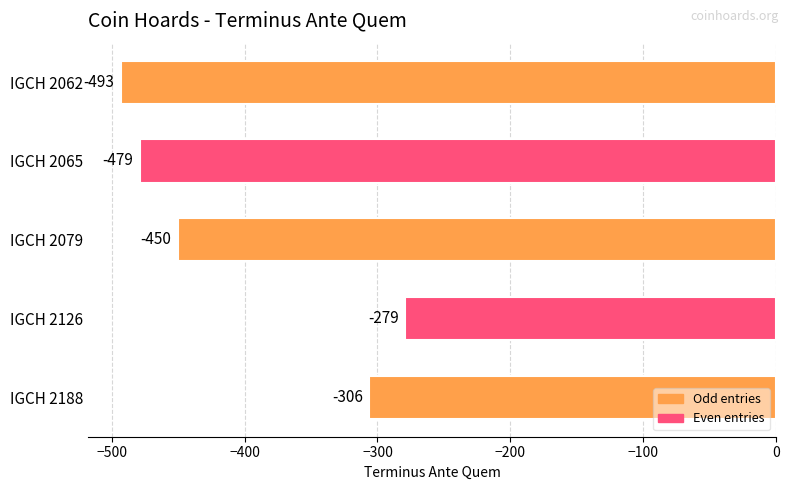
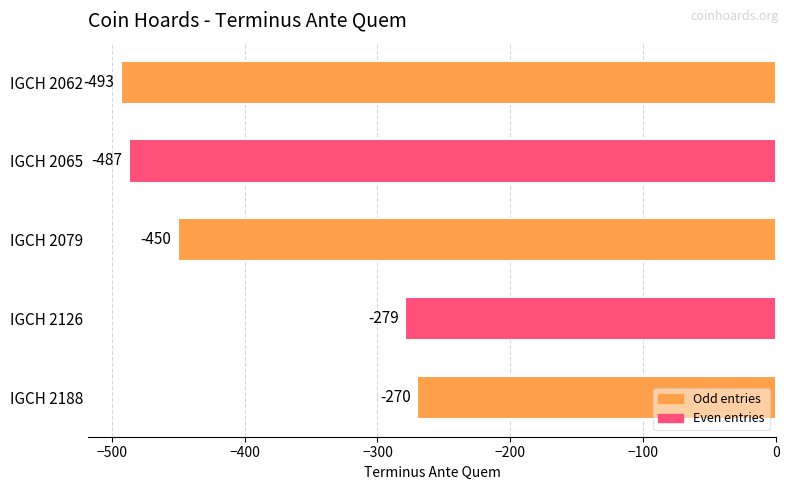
  {
    "IGCH 2062": -493,
-   "IGCH 2065": -479,
+   "IGCH 2065": -487,
    "IGCH 2079": -450,
    "IGCH 2126": -279,
-   "IGCH 2188": -306
+   "IGCH 2188": -270
  }
